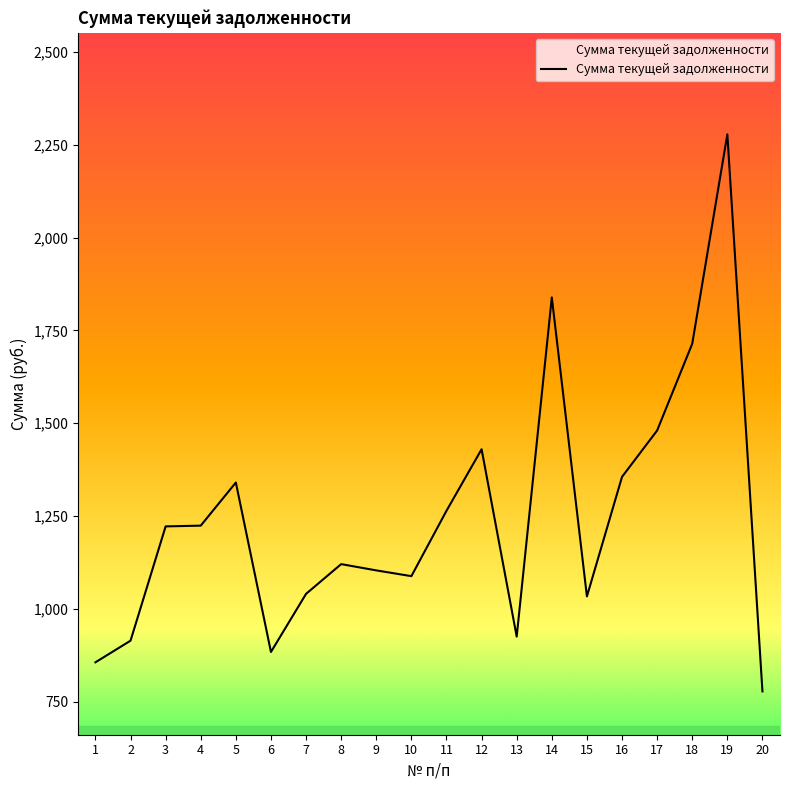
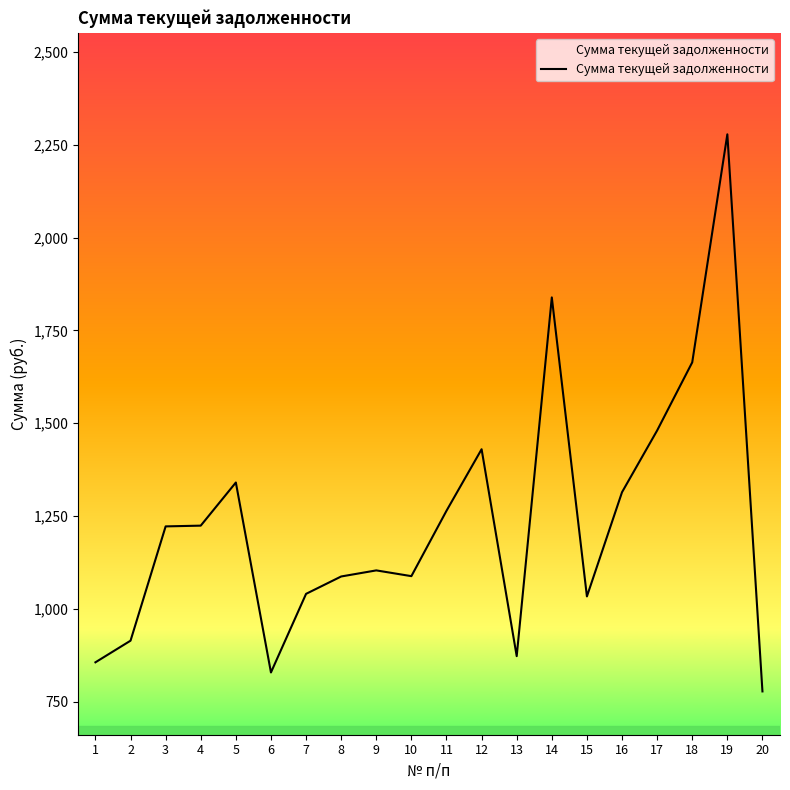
  {
    "1": "860",
    "2": "910",
    "3": "1,220",
    "4": "1,220",
    "5": "1,340",
-   "6": "880",
+   "6": "830",
    "7": "1,040",
-   "8": "1,120",
+   "8": "1,090",
    "9": "1,100",
    "10": "1,090",
    "11": "1,260",
    "12": "1,430",
-   "13": "930",
+   "13": "870",
    "14": "1,840",
    "15": "1,030",
-   "16": "1,360",
+   "16": "1,310",
    "17": "1,480",
-   "18": "1,710",
+   "18": "1,660",
    "19": "2,280",
    "20": "780"
  }
